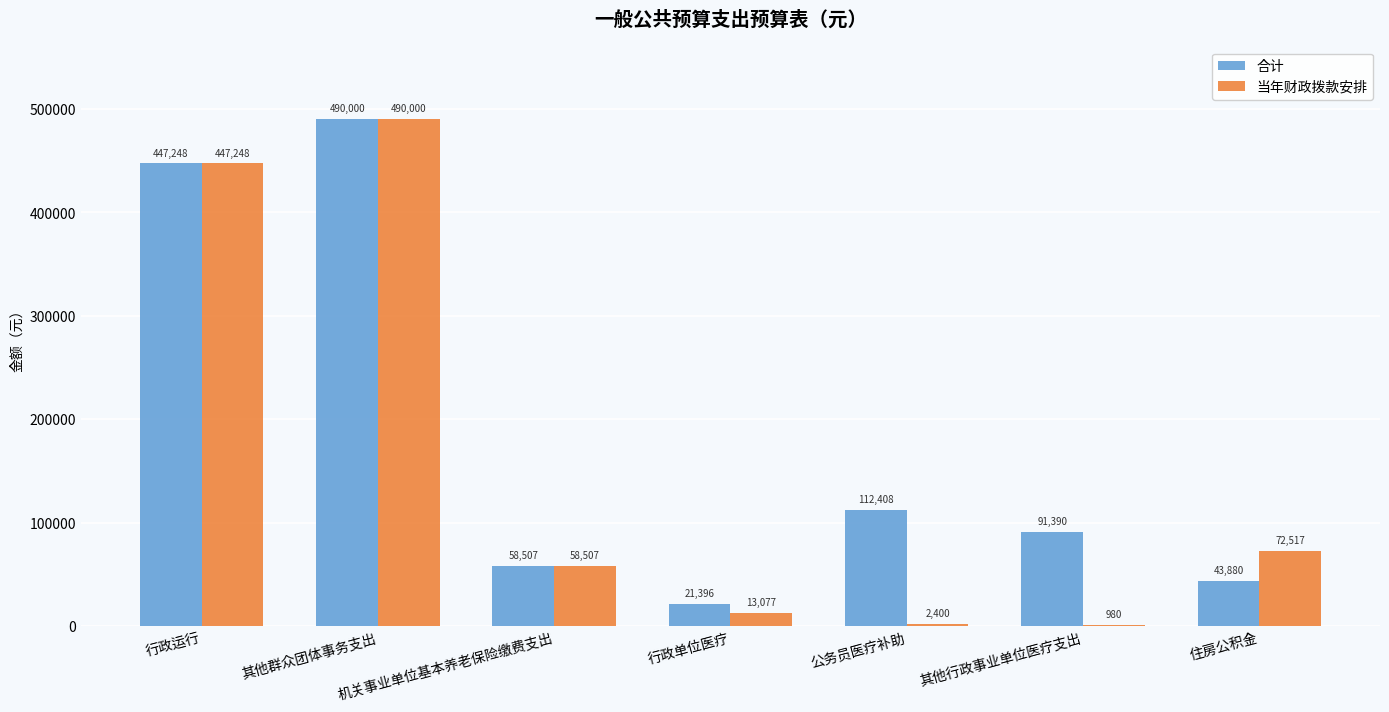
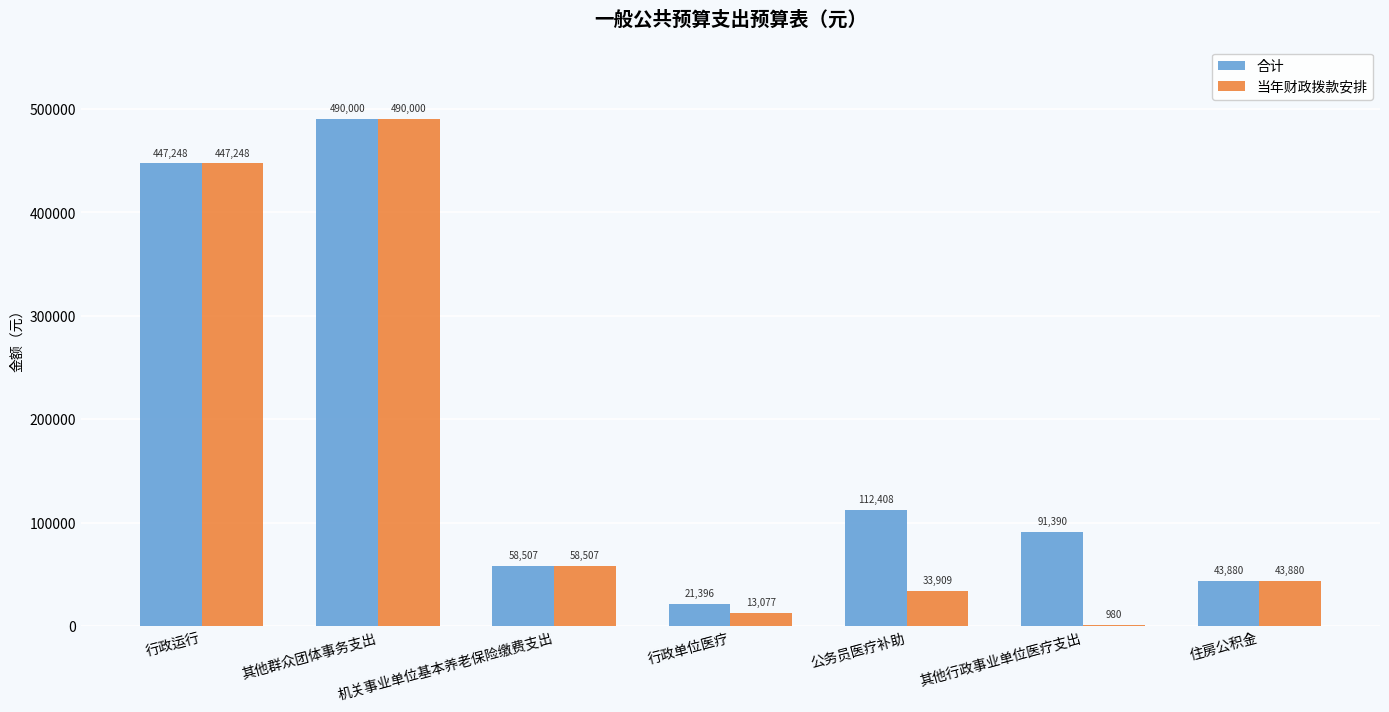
  {
    "合计": {
      "行政运行": "447,248",
      "其他群众团体事务支出": "490,000",
      "机关事业单位基本养老保险缴费支出": "58,507",
      "行政单位医疗": "21,396",
      "公务员医疗补助": "112,408",
      "其他行政事业单位医疗支出": "91,390",
      "住房公积金": "43,880"
    },
    "当年财政拨款安排": {
      "行政运行": "447,248",
      "其他群众团体事务支出": "490,000",
      "机关事业单位基本养老保险缴费支出": "58,507",
      "行政单位医疗": "13,077",
-     "公务员医疗补助": "2,400",
+     "公务员医疗补助": "33,909",
      "其他行政事业单位医疗支出": "980",
-     "住房公积金": "72,517"
+     "住房公积金": "43,880"
    }
  }
